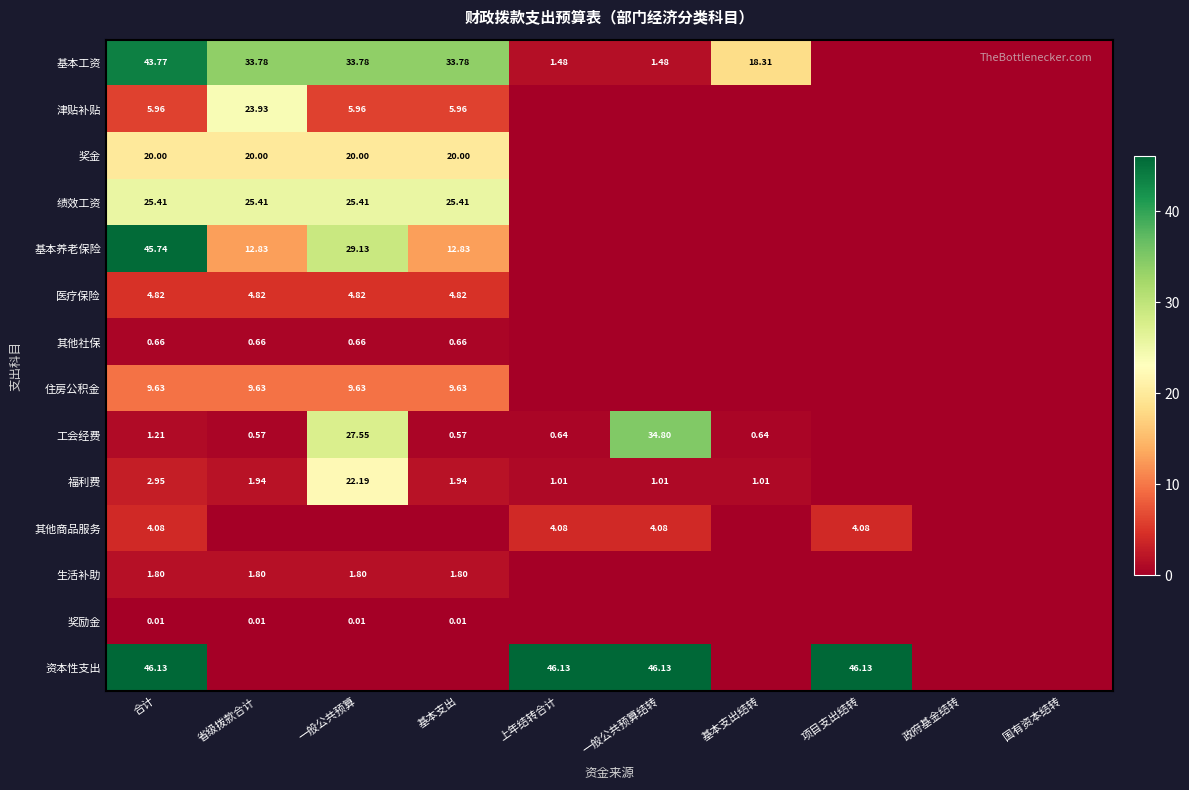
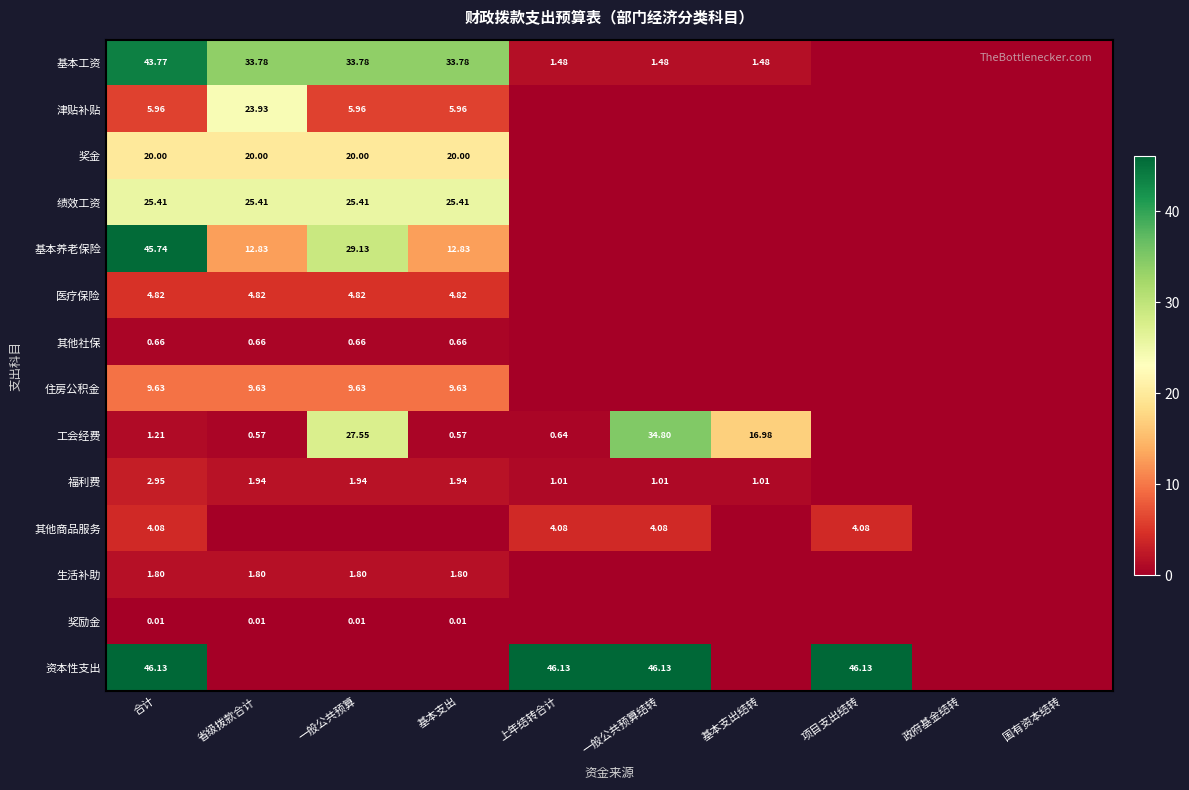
  {
    "基本工资": {
      "合计": 43.77,
      "省级拨款合计": 33.78,
      "一般公共预算": 33.78,
      "基本支出": 33.78,
      "上年结转合计": 1.48,
      "一般公共预算结转": 1.48,
-     "基本支出结转": 18.31
+     "基本支出结转": 1.48
    },
    "津贴补贴": {
      "合计": 5.96,
      "省级拨款合计": 23.93,
      "一般公共预算": 5.96,
      "基本支出": 5.96
    },
    "奖金": {
      "合计": 20.00,
      "省级拨款合计": 20.00,
      "一般公共预算": 20.00,
      "基本支出": 20.00
    },
    "绩效工资": {
      "合计": 25.41,
      "省级拨款合计": 25.41,
      "一般公共预算": 25.41,
      "基本支出": 25.41
    },
    "基本养老保险": {
      "合计": 45.74,
      "省级拨款合计": 12.83,
      "一般公共预算": 29.13,
      "基本支出": 12.83
    },
    "医疗保险": {
      "合计": 4.82,
      "省级拨款合计": 4.82,
      "一般公共预算": 4.82,
      "基本支出": 4.82
    },
    "其他社保": {
      "合计": 0.66,
      "省级拨款合计": 0.66,
      "一般公共预算": 0.66,
      "基本支出": 0.66
    },
    "住房公积金": {
      "合计": 9.63,
      "省级拨款合计": 9.63,
      "一般公共预算": 9.63,
      "基本支出": 9.63
    },
    "工会经费": {
      "合计": 1.21,
      "省级拨款合计": 0.57,
      "一般公共预算": 27.55,
      "基本支出": 0.57,
      "上年结转合计": 0.64,
      "一般公共预算结转": 34.80,
-     "基本支出结转": 0.64
+     "基本支出结转": 16.98
    },
    "福利费": {
      "合计": 2.95,
      "省级拨款合计": 1.94,
-     "一般公共预算": 22.19,
+     "一般公共预算": 1.94,
      "基本支出": 1.94,
      "上年结转合计": 1.01,
      "一般公共预算结转": 1.01,
      "基本支出结转": 1.01
    },
    "其他商品服务": {
      "合计": 4.08,
      "上年结转合计": 4.08,
      "一般公共预算结转": 4.08,
      "项目支出结转": 4.08
    },
    "生活补助": {
      "合计": 1.80,
      "省级拨款合计": 1.80,
      "一般公共预算": 1.80,
      "基本支出": 1.80
    },
    "奖励金": {
      "合计": 0.01,
      "省级拨款合计": 0.01,
      "一般公共预算": 0.01,
      "基本支出": 0.01
    },
    "资本性支出": {
      "合计": 46.13,
      "上年结转合计": 46.13,
      "一般公共预算结转": 46.13,
      "项目支出结转": 46.13
    }
  }
